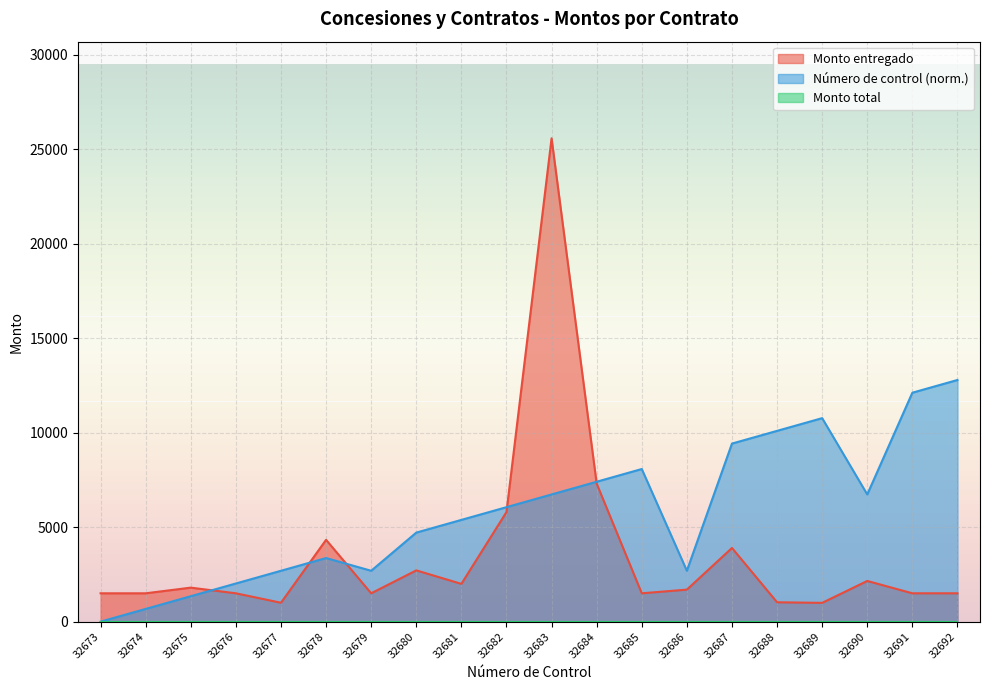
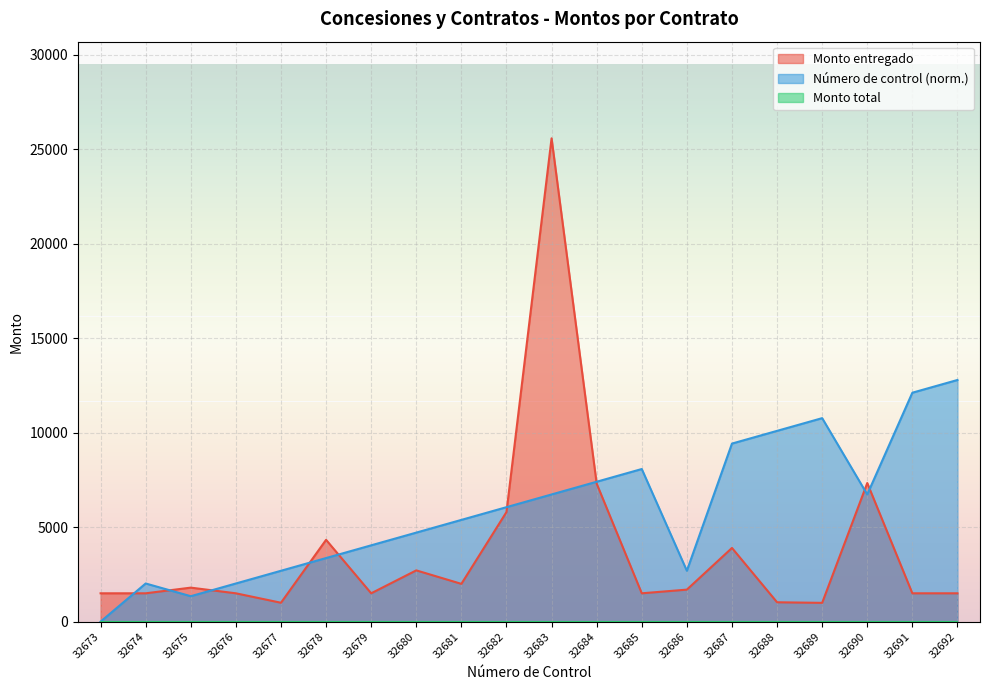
  {
    "Monto entregado": {
      "32673": 1500,
      "32674": 1500,
      "32675": 1800,
      "32676": 1500,
      "32677": 1000,
      "32678": 4300,
      "32679": 1500,
      "32680": 2700,
      "32681": 2000,
      "32682": 5800,
      "32683": 25600,
      "32685": 1500,
      "32686": 1700,
      "32687": 3900,
      "32688": 1000,
      "32689": 1000,
-     "32690": 2200,
+     "32690": 7300,
      "32691": 1500,
      "32692": 1500
    },
    "Número de control (norm.)": {
-     "32674": 700,
+     "32674": 2000,
      "32675": 1300,
      "32676": 2000,
      "32677": 2700,
      "32678": 3400,
-     "32679": 2700,
+     "32679": 4000,
      "32680": 4700,
      "32681": 5400,
      "32682": 6100,
      "32683": 6700,
      "32685": 8100,
      "32686": 2700,
      "32687": 9400,
      "32688": 10100,
      "32689": 10800,
      "32690": 6700,
      "32691": 12100,
      "32692": 12800
    },
    "Monto total": {
      "32674": 0,
      "32675": 0,
      "32676": 0,
      "32677": 0,
      "32678": 0,
      "32679": 0,
      "32680": 0,
      "32681": 0,
      "32682": 0,
      "32683": 0,
      "32684": 0,
      "32685": 0,
      "32686": 0,
      "32687": 0,
      "32688": 0,
      "32689": 0,
      "32690": 0,
      "32691": 0,
      "32692": 0
    }
  }
